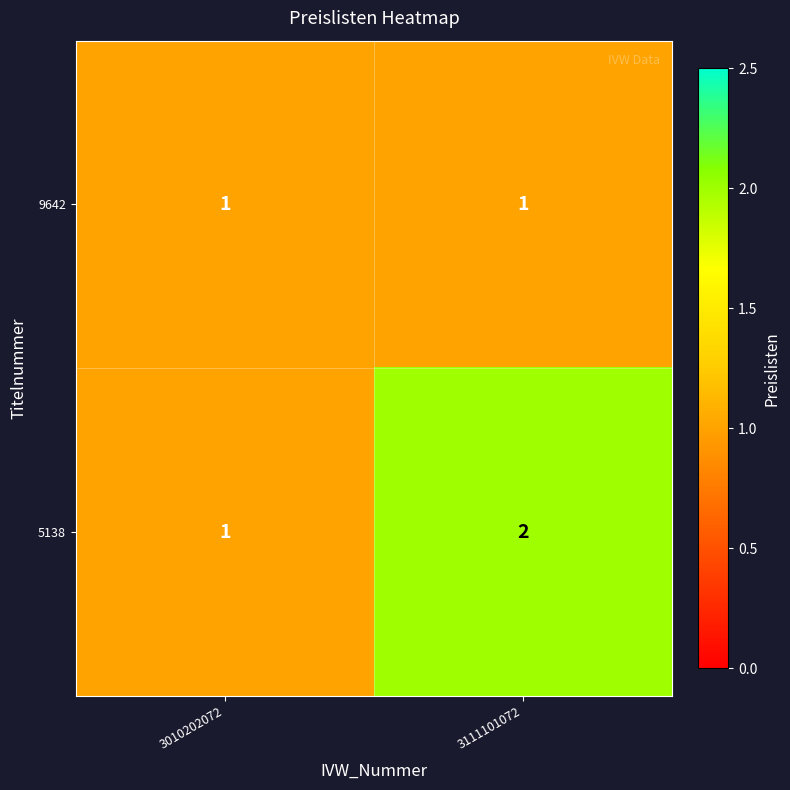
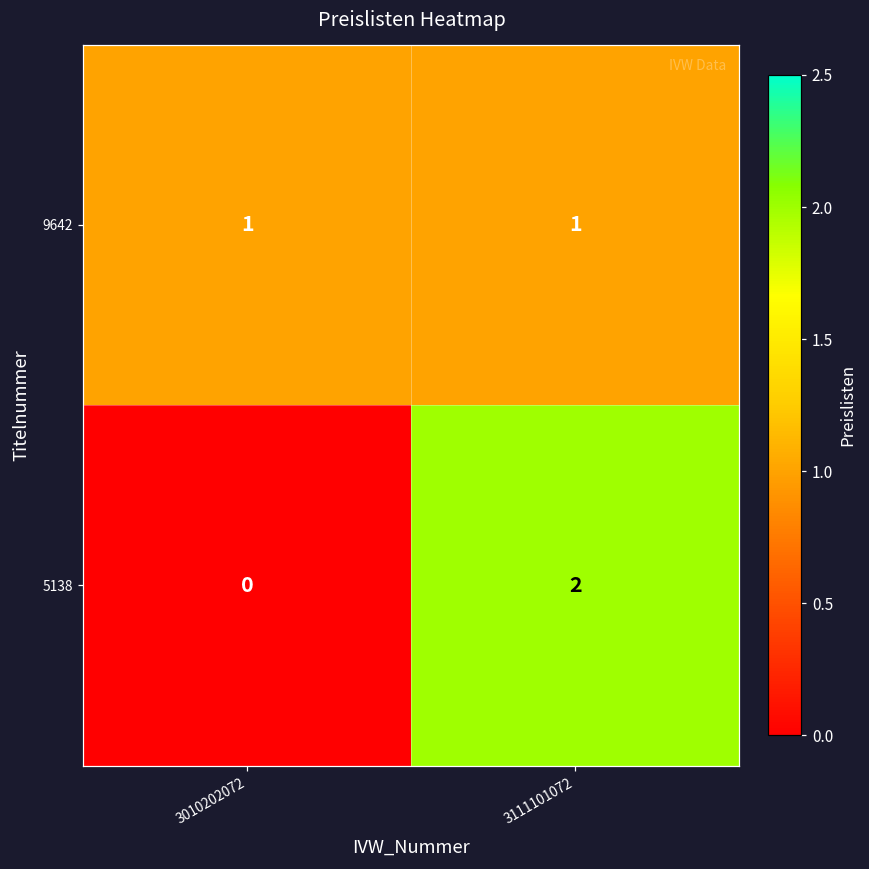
  {
    "9642": {
      "3010202072": 1
    },
    "5138": {
-     "3010202072": 1,
+     "3010202072": 0,
      "3111101072": 2
    }
  }
